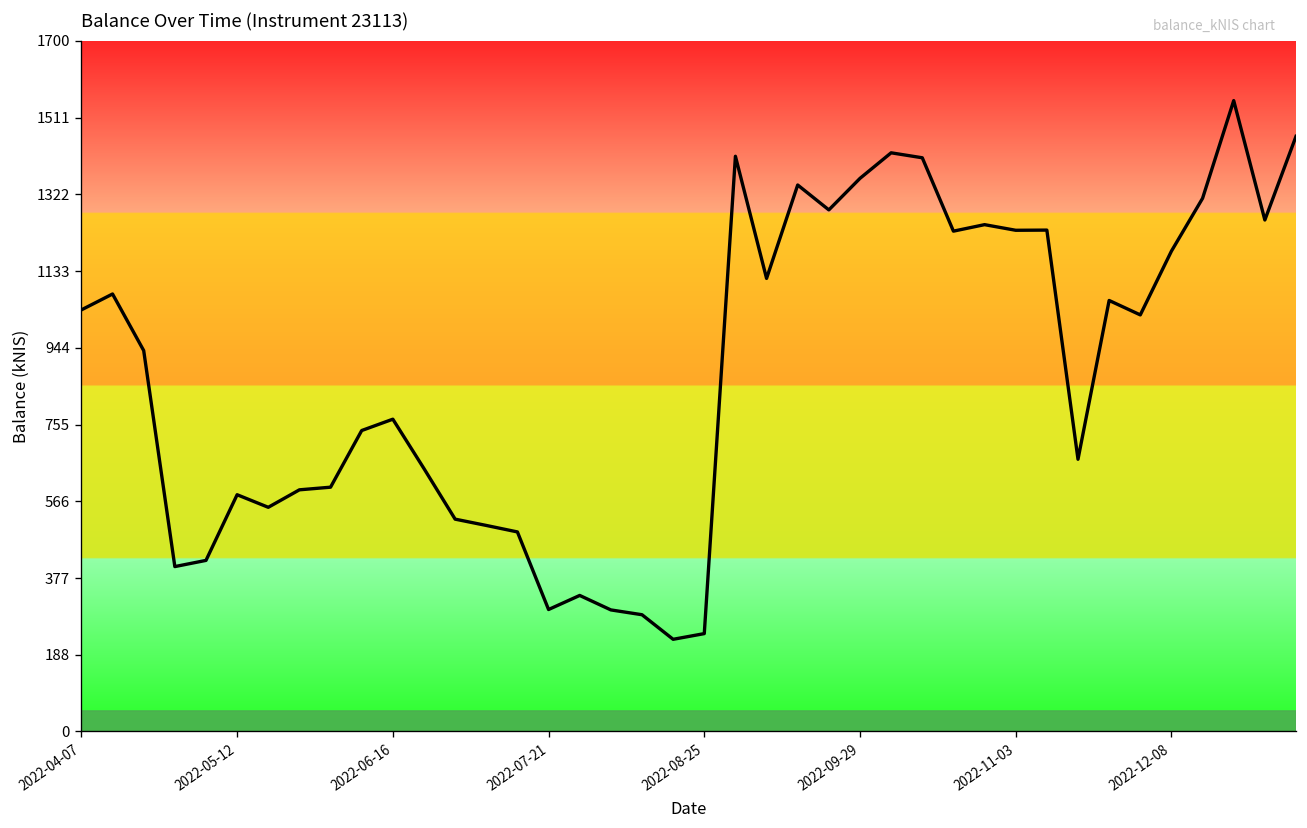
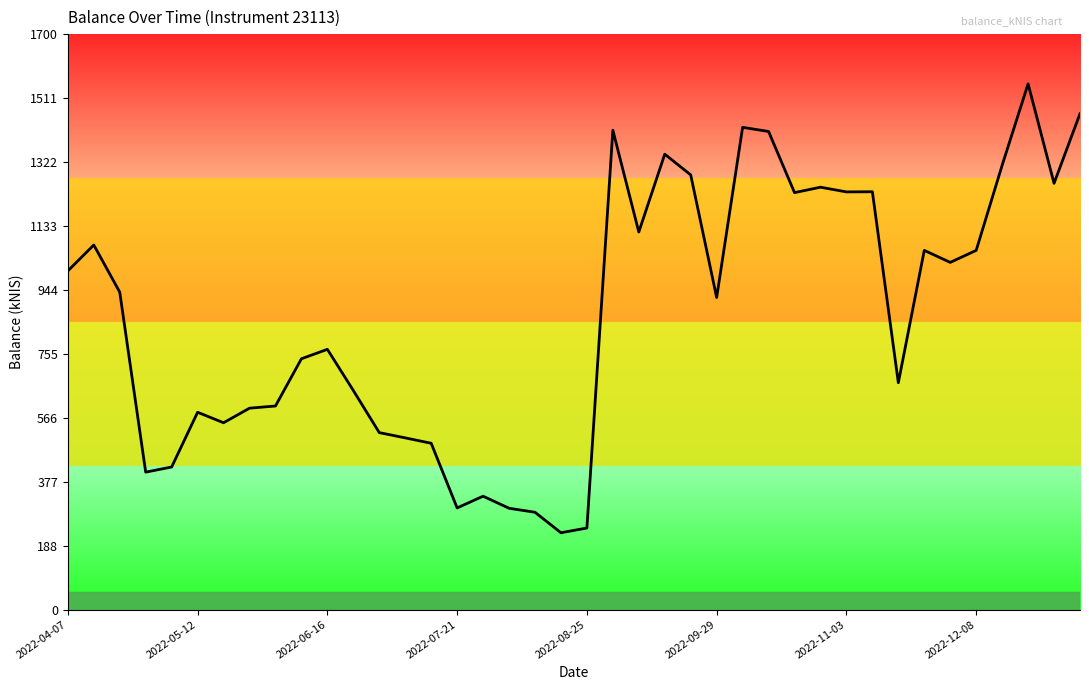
  {
-   "2022-04-07": 1040,
+   "2022-04-07": 1000,
    "2022-05-12": 580,
    "2022-06-16": 770,
    "2022-07-21": 300,
    "2022-08-25": 240,
-   "2022-09-29": 1360,
+   "2022-09-29": 920,
    "2022-11-03": 1230,
-   "2022-12-08": 1180
+   "2022-12-08": 1060
  }
